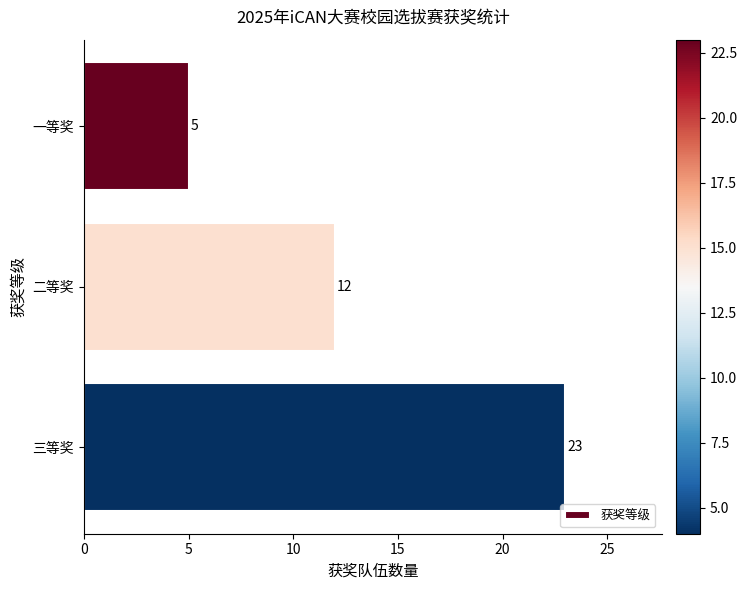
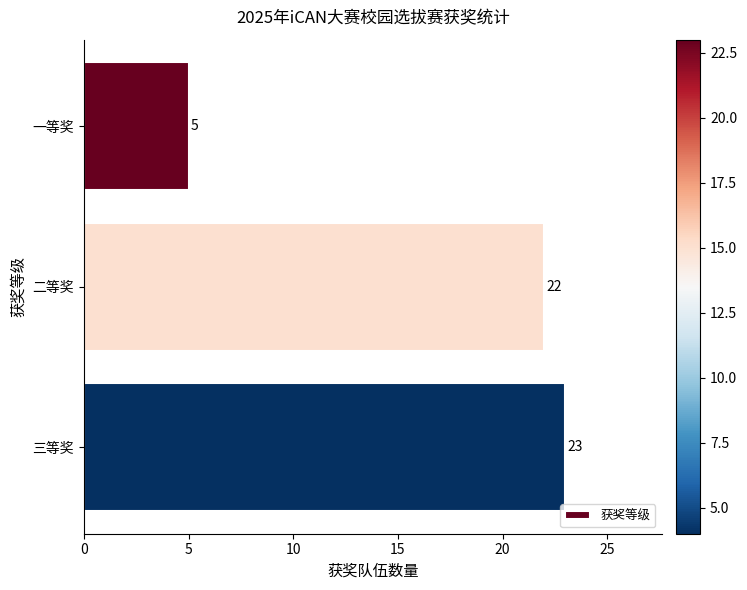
  {
    "一等奖": 5,
-   "二等奖": 12,
+   "二等奖": 22,
    "三等奖": 23
  }
